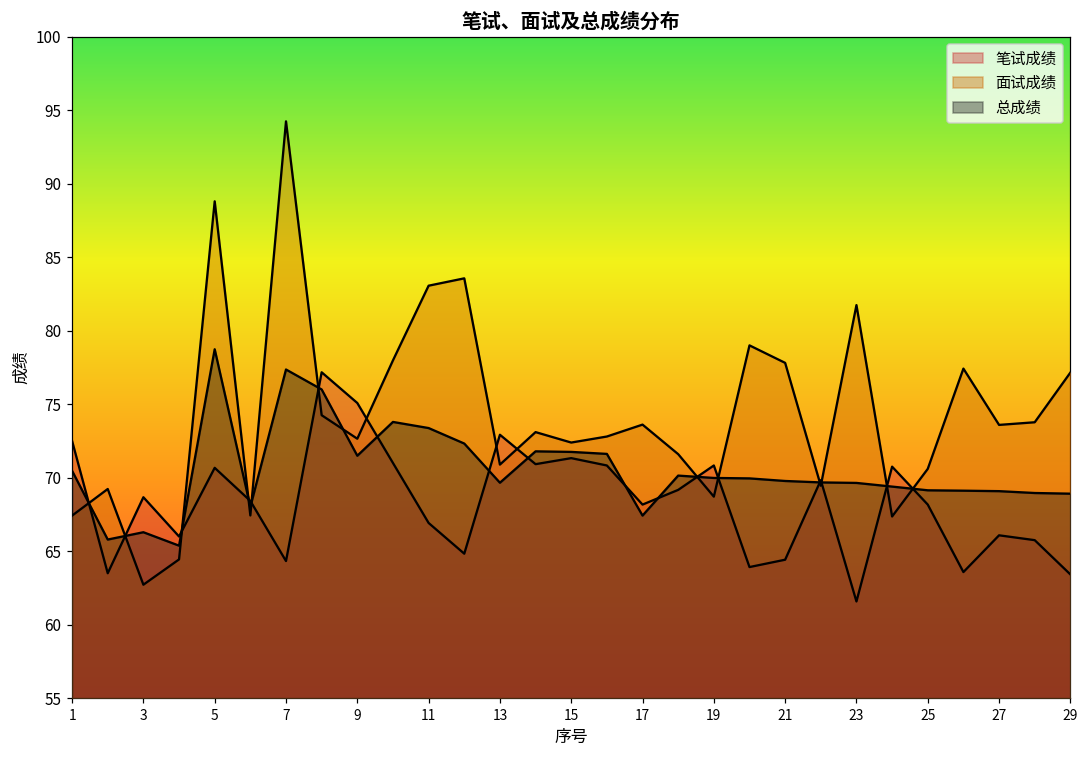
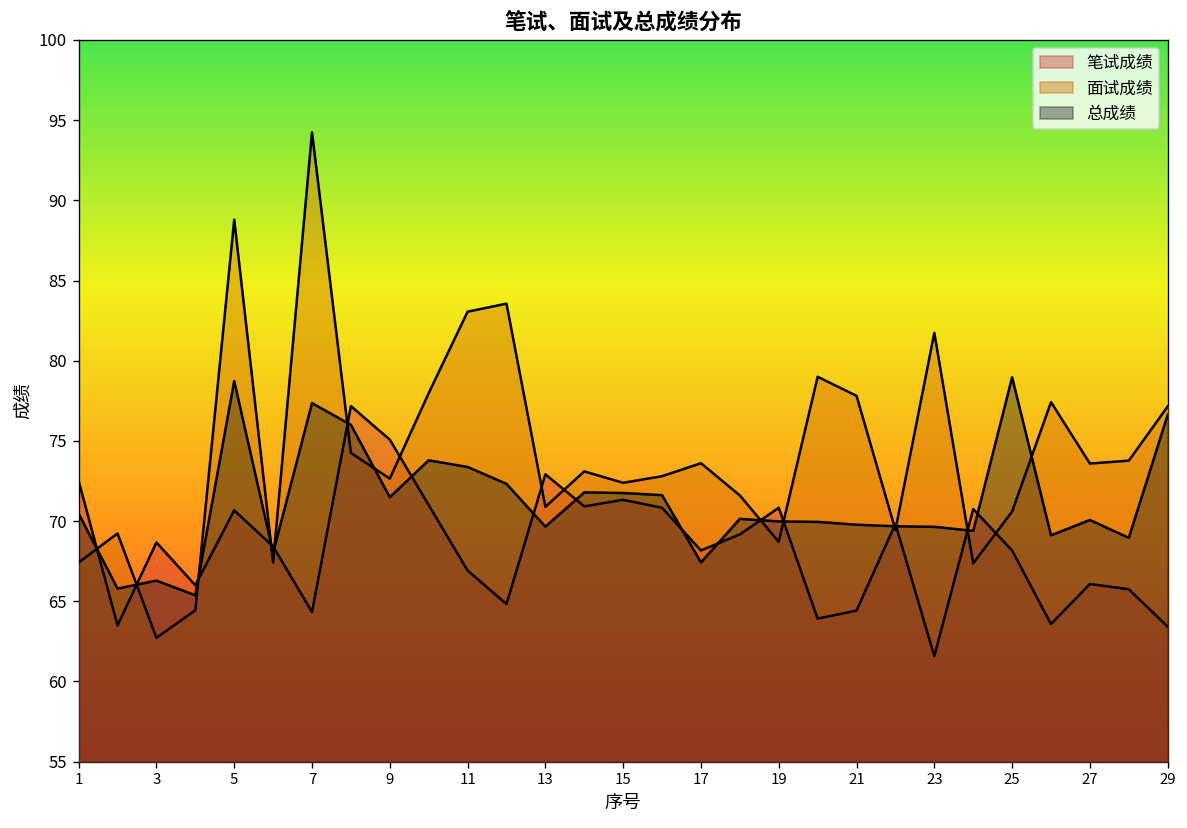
  {
    "总成绩": {
      "1": 70.5,
      "3": 66.3,
      "5": 78.7,
      "7": 77.4,
      "9": 71.5,
      "11": 73.4,
      "13": 69.7,
      "15": 71.8,
      "17": 67.4,
      "19": 70.0,
      "21": 69.8,
      "23": 69.6,
-     "25": 69.1,
-     "27": 69.1,
-     "29": 68.9
+     "25": 79.0,
+     "27": 70.1,
+     "29": 76.6
    }
  }
